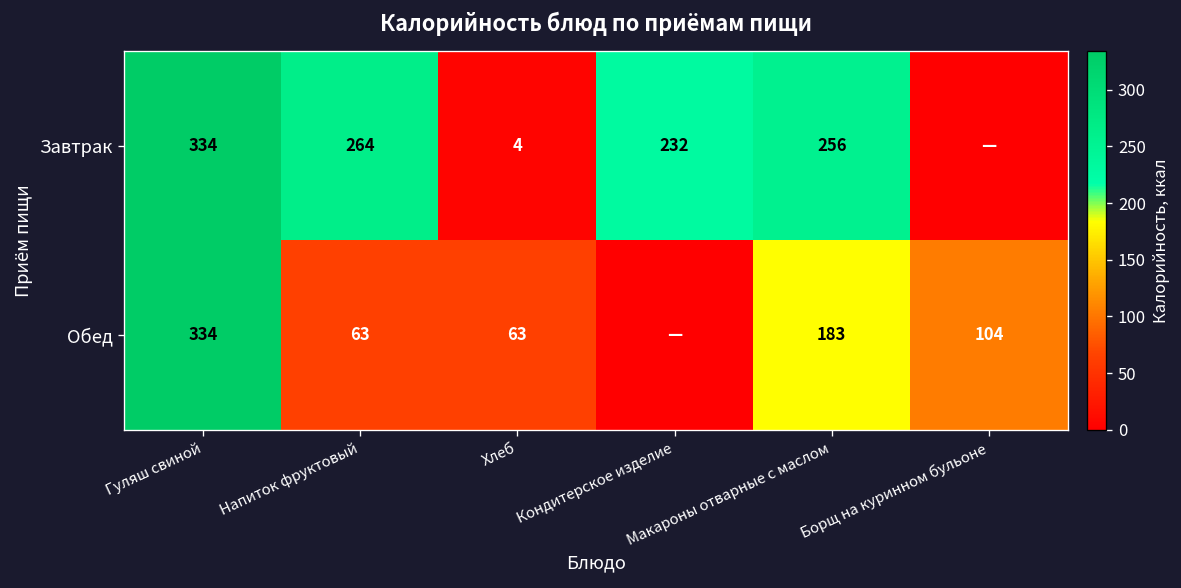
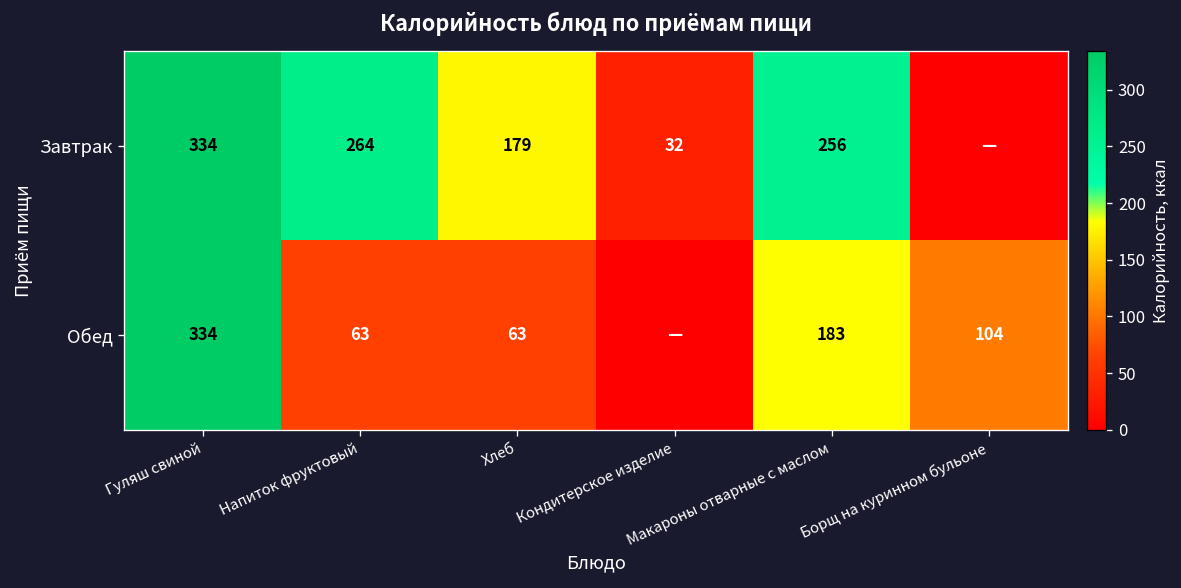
  {
    "Завтрак": {
      "Гуляш свиной": 334,
      "Напиток фруктовый": 264,
-     "Хлеб": 4,
-     "Кондитерское изделие": 232,
+     "Хлеб": 179,
+     "Кондитерское изделие": 32,
      "Макароны отварные с маслом": 256
    },
    "Обед": {
      "Гуляш свиной": 334,
      "Напиток фруктовый": 63,
      "Хлеб": 63,
      "Макароны отварные с маслом": 183,
      "Борщ на куринном бульоне": 104
    }
  }
